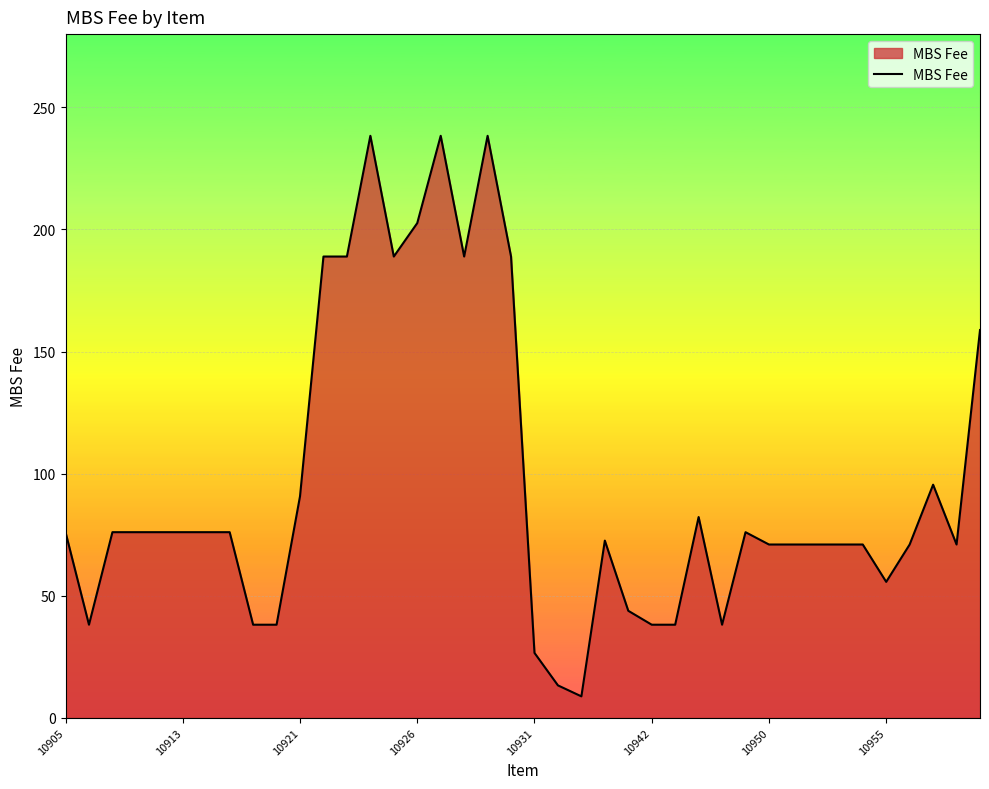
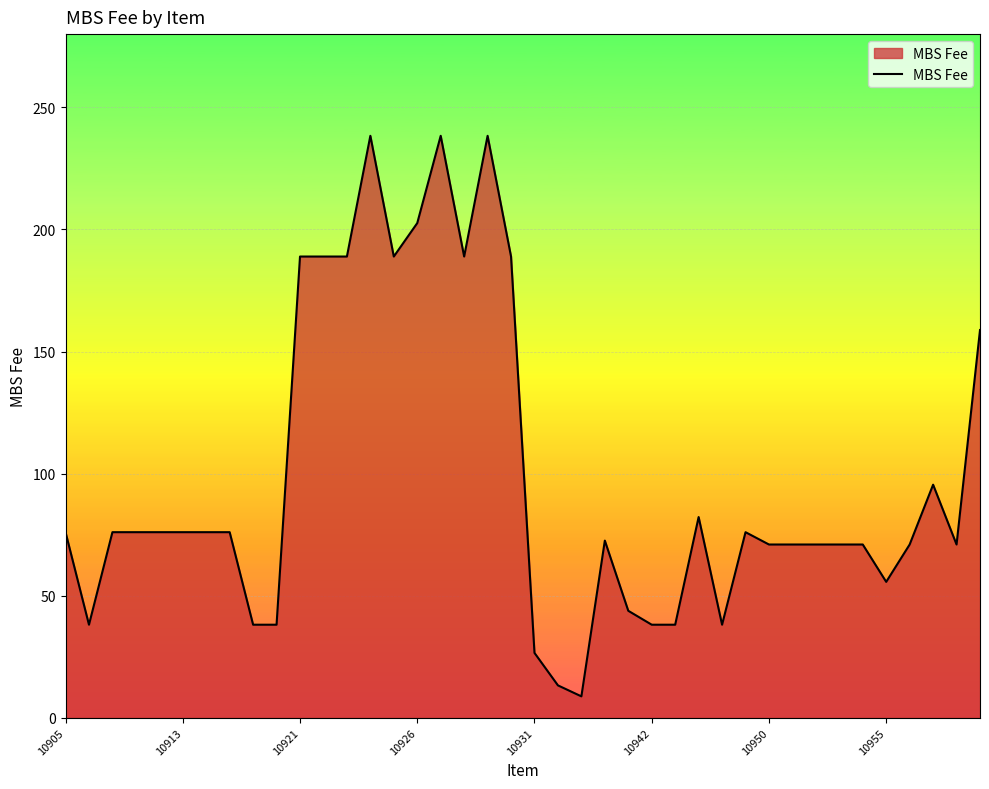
  {
    "10905": 76,
    "10913": 76,
-   "10921": 91,
+   "10921": 189,
    "10926": 203,
    "10931": 27,
    "10942": 38,
    "10950": 71,
    "10955": 56
  }
